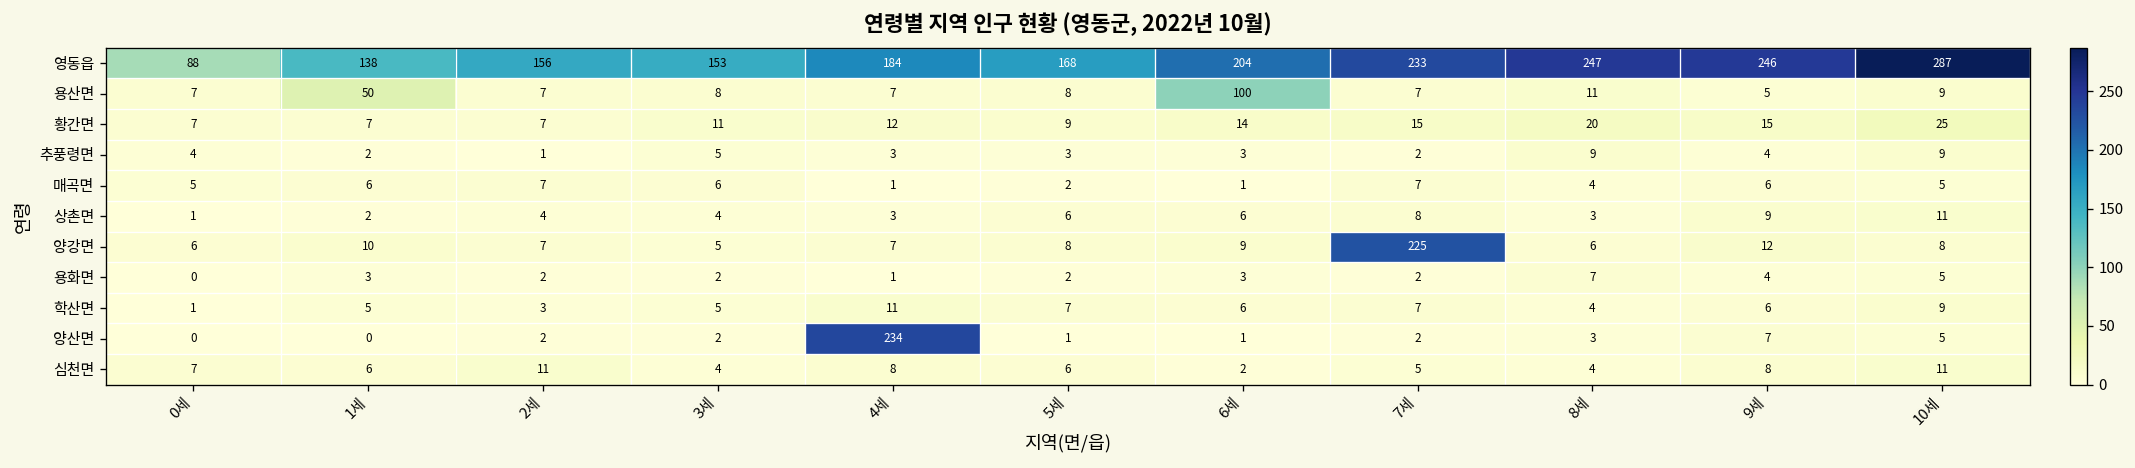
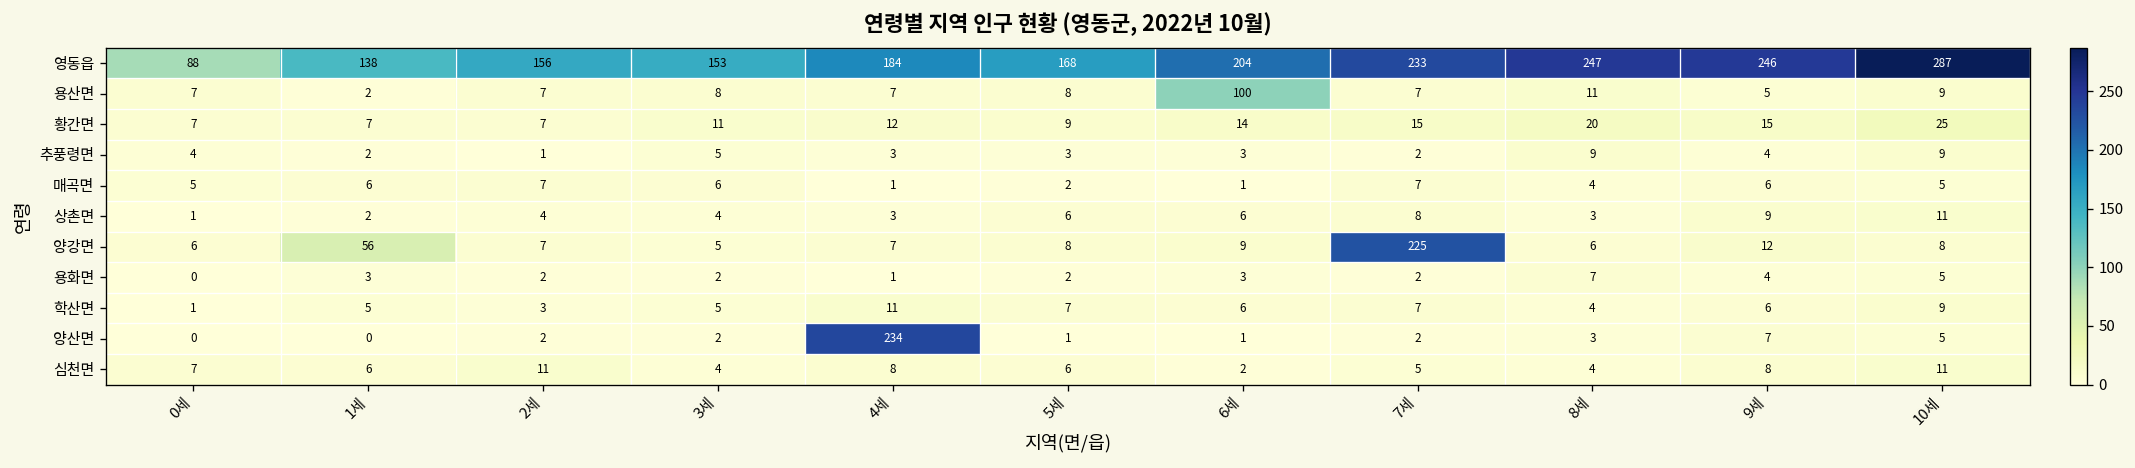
  {
    "영동읍": {
      "0세": 88,
      "1세": 138,
      "2세": 156,
      "3세": 153,
      "4세": 184,
      "5세": 168,
      "6세": 204,
      "7세": 233,
      "8세": 247,
      "9세": 246,
      "10세": 287
    },
    "용산면": {
      "0세": 7,
-     "1세": 50,
+     "1세": 2,
      "2세": 7,
      "3세": 8,
      "4세": 7,
      "5세": 8,
      "6세": 100,
      "7세": 7,
      "8세": 11,
      "9세": 5,
      "10세": 9
    },
    "황간면": {
      "0세": 7,
      "1세": 7,
      "2세": 7,
      "3세": 11,
      "4세": 12,
      "5세": 9,
      "6세": 14,
      "7세": 15,
      "8세": 20,
      "9세": 15,
      "10세": 25
    },
    "추풍령면": {
      "0세": 4,
      "1세": 2,
      "2세": 1,
      "3세": 5,
      "4세": 3,
      "5세": 3,
      "6세": 3,
      "7세": 2,
      "8세": 9,
      "9세": 4,
      "10세": 9
    },
    "매곡면": {
      "0세": 5,
      "1세": 6,
      "2세": 7,
      "3세": 6,
      "4세": 1,
      "5세": 2,
      "6세": 1,
      "7세": 7,
      "8세": 4,
      "9세": 6,
      "10세": 5
    },
    "상촌면": {
      "0세": 1,
      "1세": 2,
      "2세": 4,
      "3세": 4,
      "4세": 3,
      "5세": 6,
      "6세": 6,
      "7세": 8,
      "8세": 3,
      "9세": 9,
      "10세": 11
    },
    "양강면": {
      "0세": 6,
-     "1세": 10,
+     "1세": 56,
      "2세": 7,
      "3세": 5,
      "4세": 7,
      "5세": 8,
      "6세": 9,
      "7세": 225,
      "8세": 6,
      "9세": 12,
      "10세": 8
    },
    "용화면": {
      "0세": 0,
      "1세": 3,
      "2세": 2,
      "3세": 2,
      "4세": 1,
      "5세": 2,
      "6세": 3,
      "7세": 2,
      "8세": 7,
      "9세": 4,
      "10세": 5
    },
    "학산면": {
      "0세": 1,
      "1세": 5,
      "2세": 3,
      "3세": 5,
      "4세": 11,
      "5세": 7,
      "6세": 6,
      "7세": 7,
      "8세": 4,
      "9세": 6,
      "10세": 9
    },
    "양산면": {
      "0세": 0,
      "1세": 0,
      "2세": 2,
      "3세": 2,
      "4세": 234,
      "5세": 1,
      "6세": 1,
      "7세": 2,
      "8세": 3,
      "9세": 7,
      "10세": 5
    },
    "심천면": {
      "0세": 7,
      "1세": 6,
      "2세": 11,
      "3세": 4,
      "4세": 8,
      "5세": 6,
      "6세": 2,
      "7세": 5,
      "8세": 4,
      "9세": 8,
      "10세": 11
    }
  }
